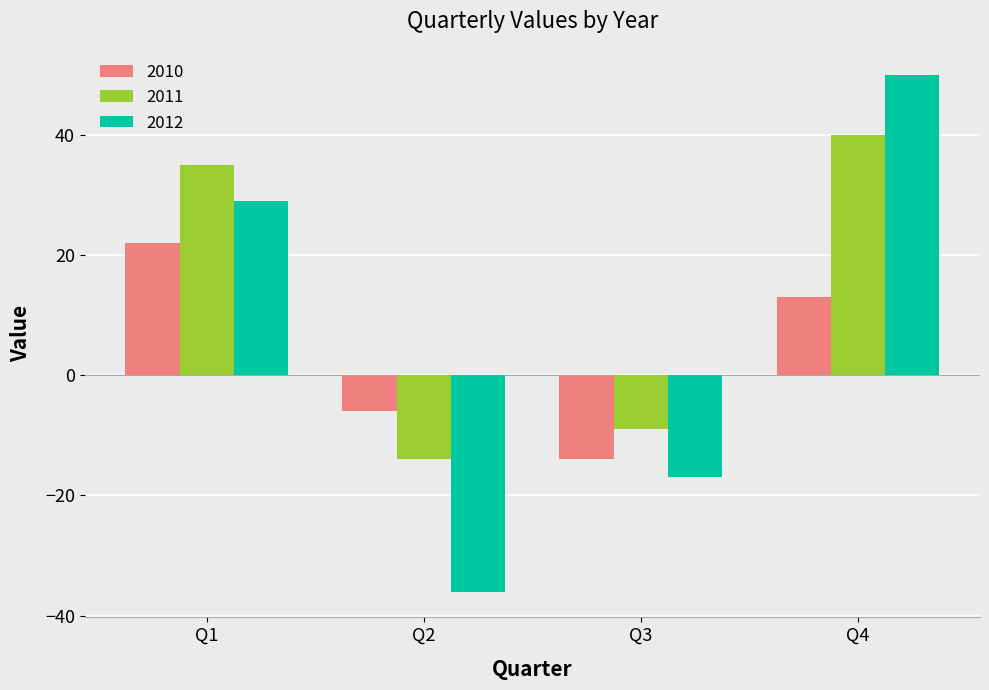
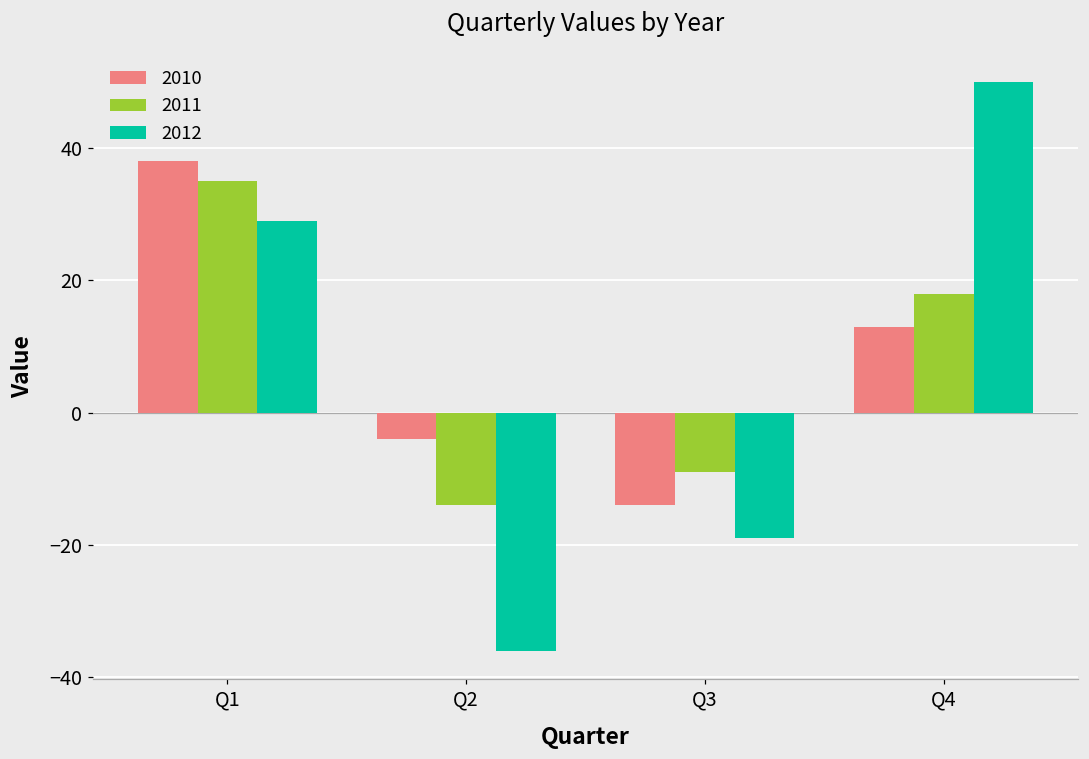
  {
    "2010": {
-     "Q1": 22,
-     "Q2": -6,
+     "Q1": 38,
+     "Q2": -4,
      "Q3": -14,
      "Q4": 13
    },
    "2011": {
      "Q1": 35,
      "Q2": -14,
      "Q3": -9,
-     "Q4": 40
+     "Q4": 18
    },
    "2012": {
      "Q1": 29,
      "Q2": -36,
-     "Q3": -17,
+     "Q3": -19,
      "Q4": 50
    }
  }
